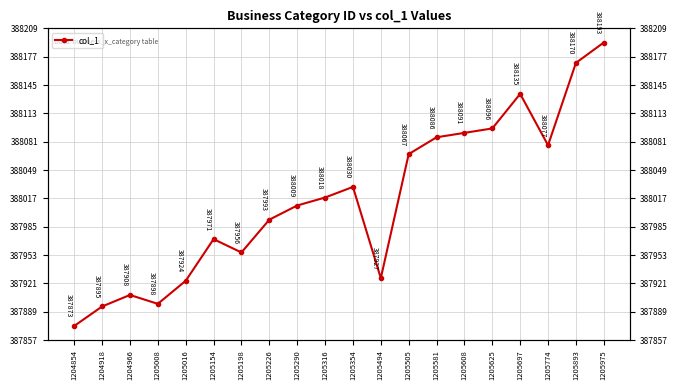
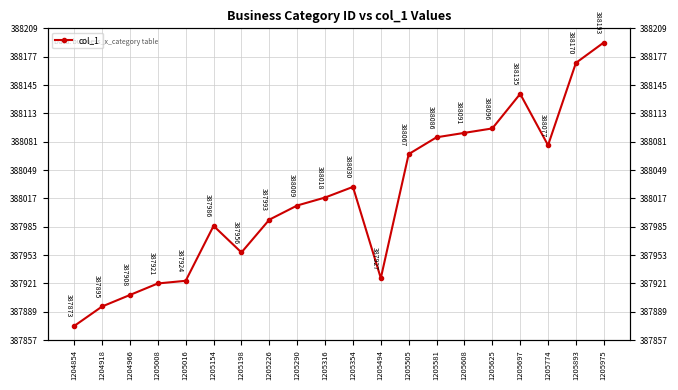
  {
    "1204854": 387873,
    "1204918": 387895,
    "1204966": 387908,
-   "1205008": 387898,
+   "1205008": 387921,
    "1205016": 387924,
-   "1205154": 387971,
+   "1205154": 387986,
    "1205198": 387956,
    "1205226": 387993,
    "1205290": 388009,
    "1205316": 388018,
    "1205354": 388030,
    "1205494": 387927,
    "1205505": 388067,
    "1205581": 388086,
    "1205608": 388091,
    "1205625": 388096,
    "1205697": 388135,
    "1205774": 388077,
    "1205893": 388170,
    "1205975": 388193
  }
